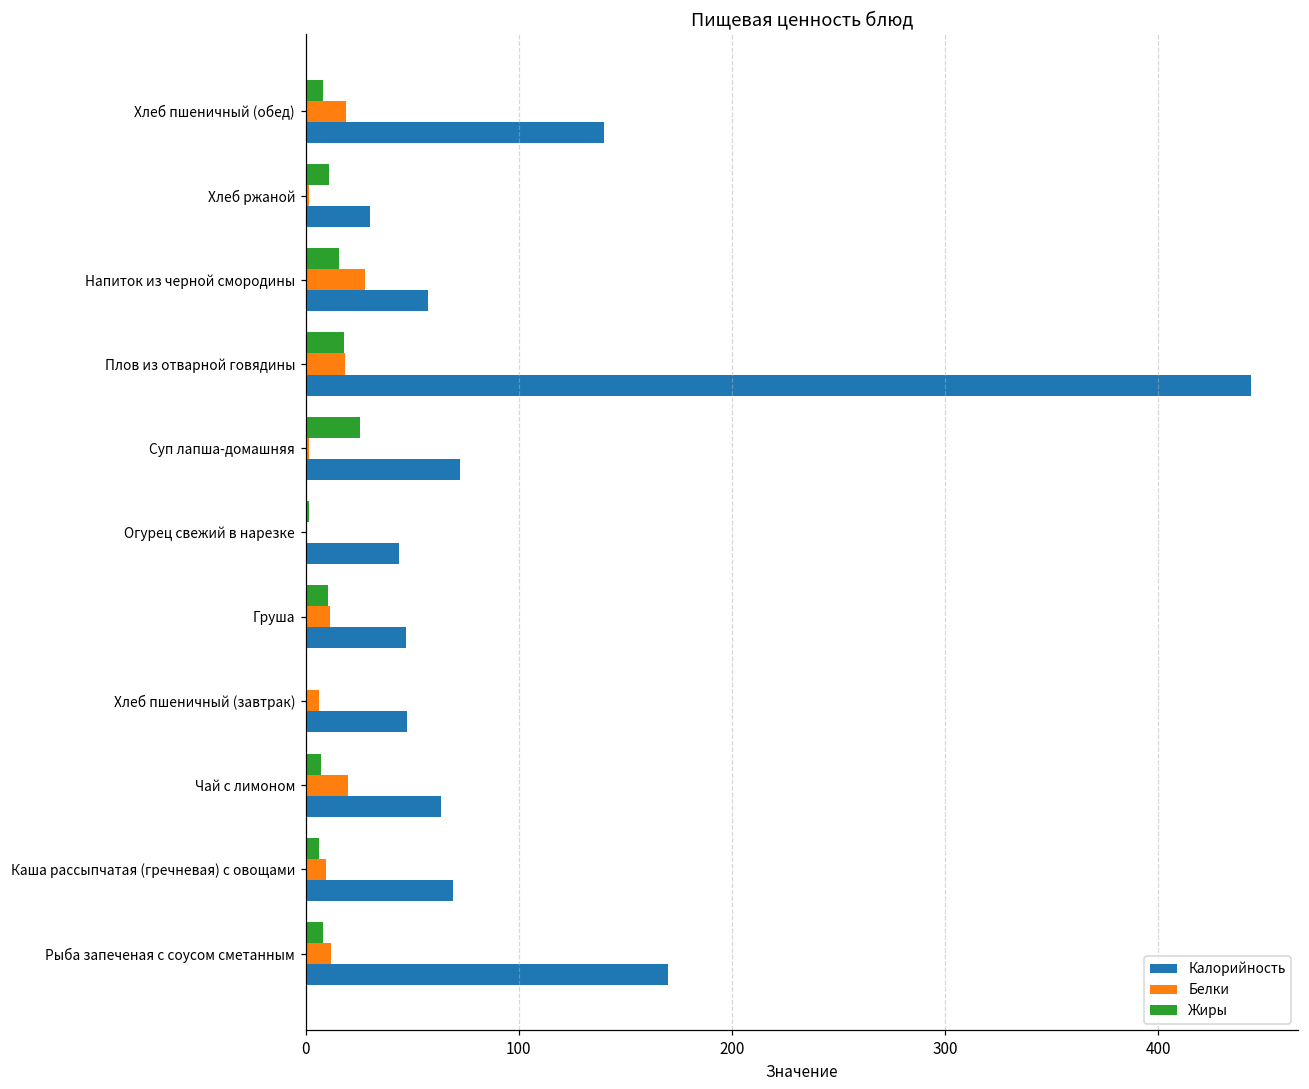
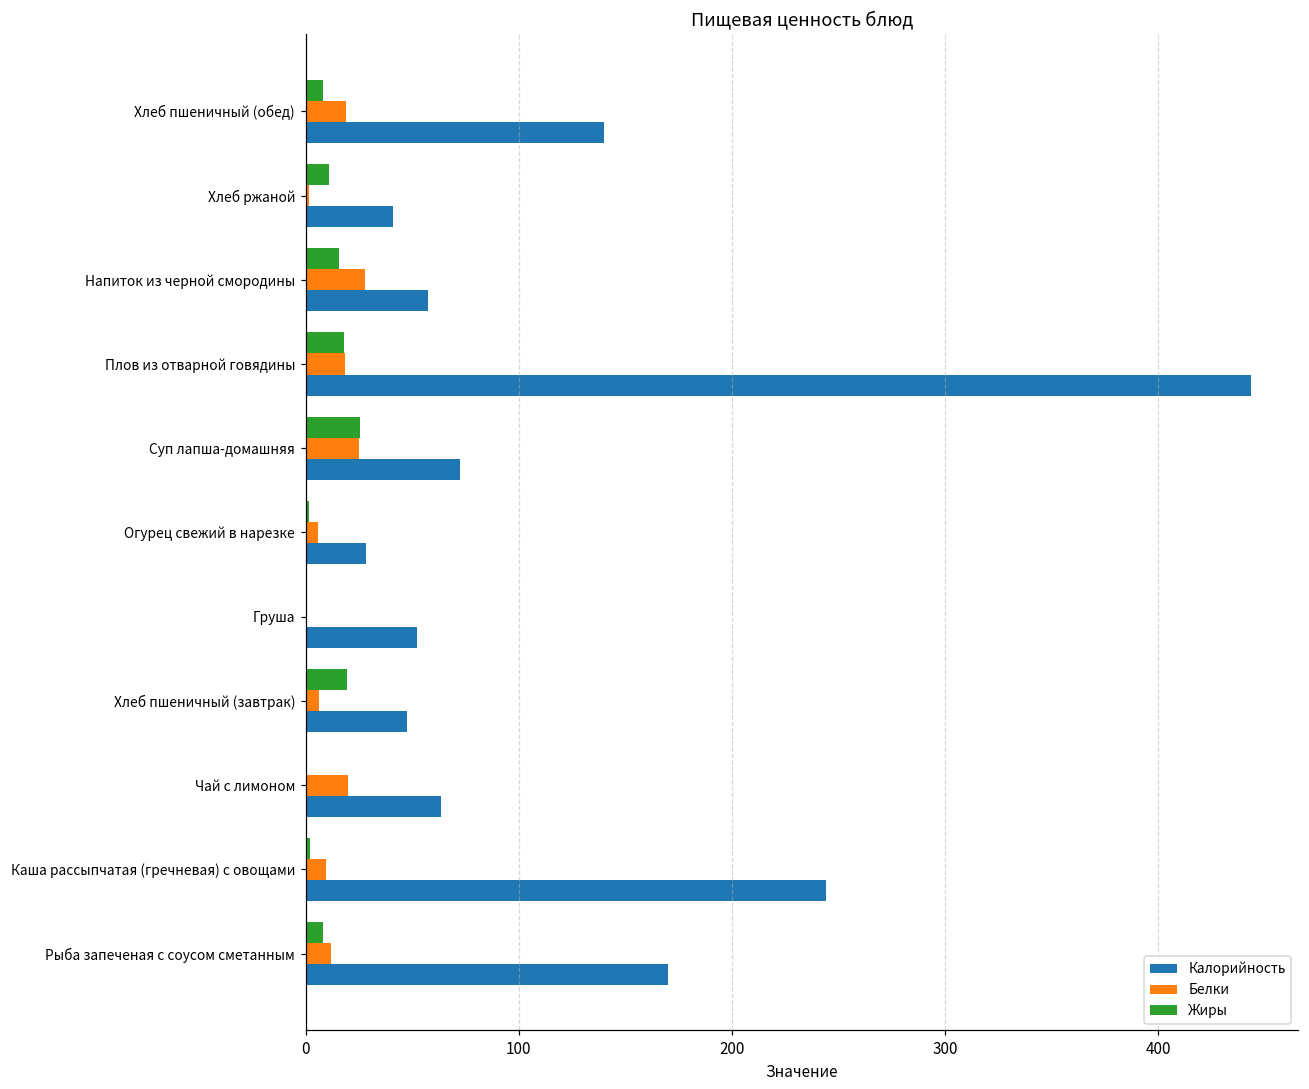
  {
    "Калорийность": {
      "Хлеб пшеничный (обед)": 140,
-     "Хлеб ржаной": 30,
+     "Хлеб ржаной": 41,
      "Напиток из черной смородины": 57,
      "Плов из отварной говядины": 444,
      "Суп лапша-домашняя": 72,
-     "Огурец свежий в нарезке": 44,
-     "Груша": 47,
+     "Огурец свежий в нарезке": 28,
+     "Груша": 52,
      "Хлеб пшеничный (завтрак)": 47,
      "Чай с лимоном": 64,
-     "Каша рассыпчатая (гречневая) с овощами": 69,
+     "Каша рассыпчатая (гречневая) с овощами": 244,
      "Рыба запеченая с соусом сметанным": 170
    },
    "Белки": {
      "Хлеб пшеничный (обед)": 19,
      "Хлеб ржаной": 1,
      "Напиток из черной смородины": 28,
      "Плов из отварной говядины": 18,
-     "Суп лапша-домашняя": 2,
-     "Огурец свежий в нарезке": 1,
-     "Груша": 11,
+     "Суп лапша-домашняя": 25,
+     "Огурец свежий в нарезке": 6,
+     "Груша": 0,
      "Хлеб пшеничный (завтрак)": 6,
      "Чай с лимоном": 20,
      "Каша рассыпчатая (гречневая) с овощами": 10,
      "Рыба запеченая с соусом сметанным": 12
    },
    "Жиры": {
      "Хлеб пшеничный (обед)": 8,
      "Хлеб ржаной": 11,
      "Напиток из черной смородины": 16,
      "Плов из отварной говядины": 18,
      "Суп лапша-домашняя": 26,
      "Огурец свежий в нарезке": 2,
-     "Груша": 11,
-     "Хлеб пшеничный (завтрак)": 0,
-     "Чай с лимоном": 7,
-     "Каша рассыпчатая (гречневая) с овощами": 6,
+     "Груша": 0,
+     "Хлеб пшеничный (завтрак)": 19,
+     "Чай с лимоном": 0,
+     "Каша рассыпчатая (гречневая) с овощами": 2,
      "Рыба запеченая с соусом сметанным": 8
    }
  }
